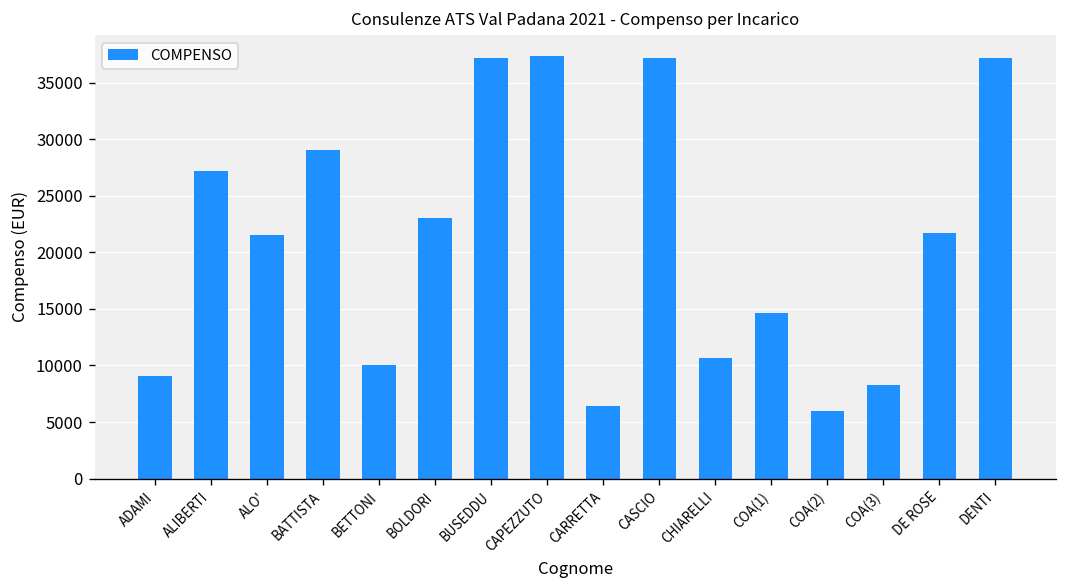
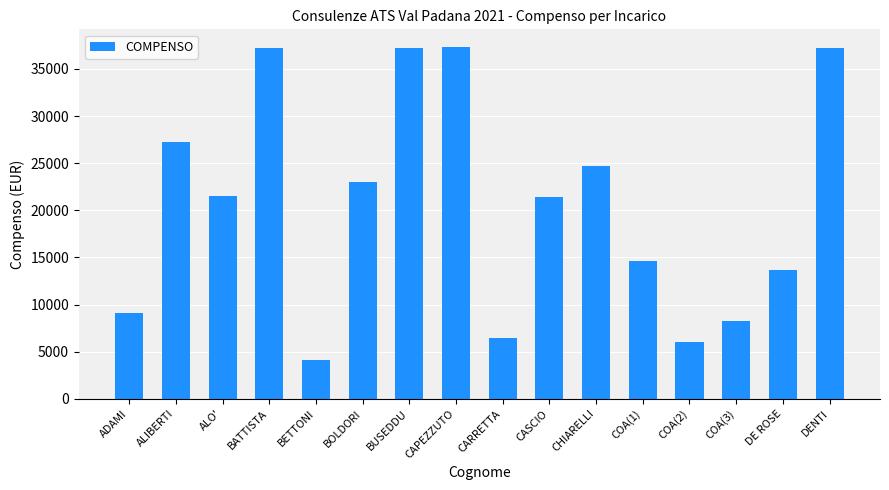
  {
    "ADAMI": 9000,
    "ALIBERTI": 27000,
    "ALO'": 22000,
-   "BATTISTA": 29000,
-   "BETTONI": 10000,
+   "BATTISTA": 37000,
+   "BETTONI": 4000,
    "BOLDORI": 23000,
    "BUSEDDU": 37000,
    "CAPEZZUTO": 37000,
    "CARRETTA": 6000,
-   "CASCIO": 37000,
-   "CHIARELLI": 11000,
+   "CASCIO": 21000,
+   "CHIARELLI": 25000,
    "COA(1)": 15000,
    "COA(2)": 6000,
    "COA(3)": 8000,
-   "DE ROSE": 22000,
+   "DE ROSE": 14000,
    "DENTI": 37000
  }
